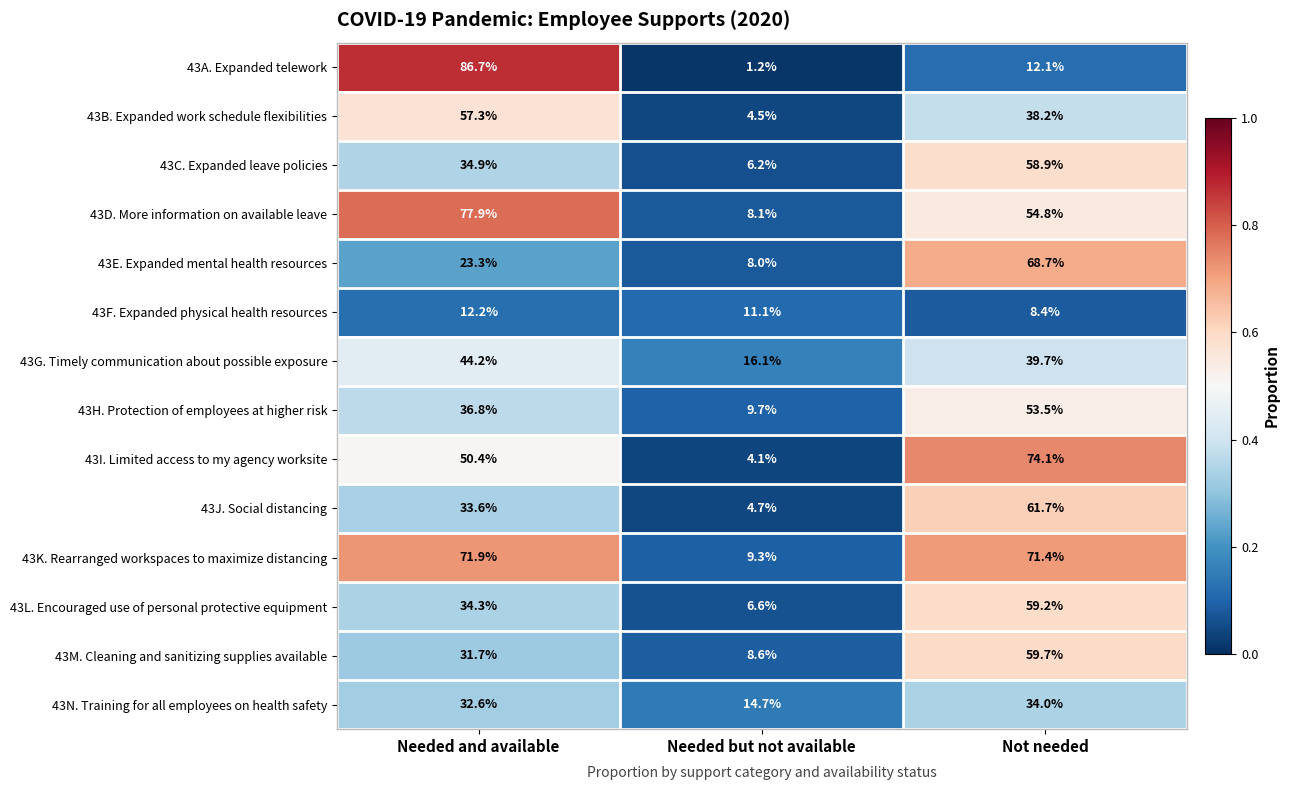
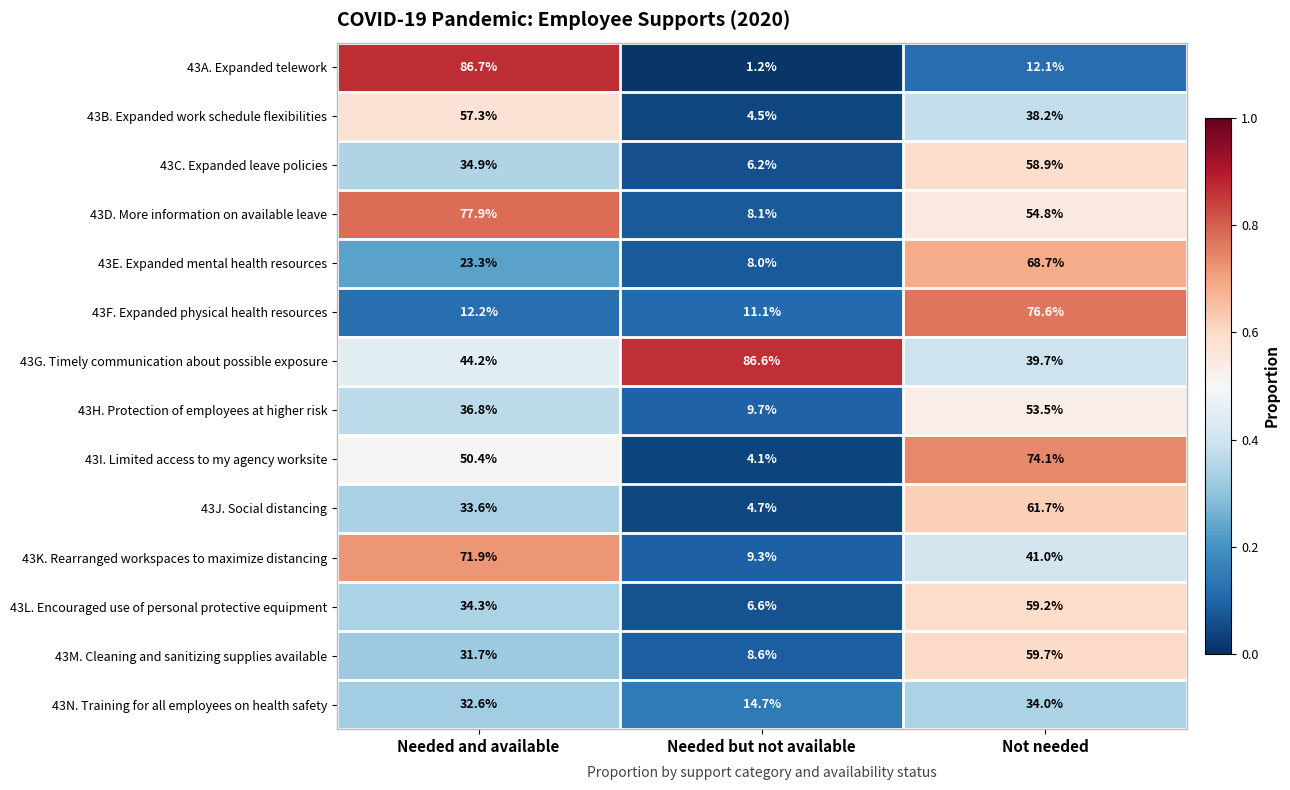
  {
    "43A. Expanded telework": {
      "Needed and available": "86.7%",
      "Needed but not available": "1.2%",
      "Not needed": "12.1%"
    },
    "43B. Expanded work schedule flexibilities": {
      "Needed and available": "57.3%",
      "Needed but not available": "4.5%",
      "Not needed": "38.2%"
    },
    "43C. Expanded leave policies": {
      "Needed and available": "34.9%",
      "Needed but not available": "6.2%",
      "Not needed": "58.9%"
    },
    "43D. More information on available leave": {
      "Needed and available": "77.9%",
      "Needed but not available": "8.1%",
      "Not needed": "54.8%"
    },
    "43E. Expanded mental health resources": {
      "Needed and available": "23.3%",
      "Needed but not available": "8.0%",
      "Not needed": "68.7%"
    },
    "43F. Expanded physical health resources": {
      "Needed and available": "12.2%",
      "Needed but not available": "11.1%",
-     "Not needed": "8.4%"
+     "Not needed": "76.6%"
    },
    "43G. Timely communication about possible exposure": {
      "Needed and available": "44.2%",
-     "Needed but not available": "16.1%",
+     "Needed but not available": "86.6%",
      "Not needed": "39.7%"
    },
    "43H. Protection of employees at higher risk": {
      "Needed and available": "36.8%",
      "Needed but not available": "9.7%",
      "Not needed": "53.5%"
    },
    "43I. Limited access to my agency worksite": {
      "Needed and available": "50.4%",
      "Needed but not available": "4.1%",
      "Not needed": "74.1%"
    },
    "43J. Social distancing": {
      "Needed and available": "33.6%",
      "Needed but not available": "4.7%",
      "Not needed": "61.7%"
    },
    "43K. Rearranged workspaces to maximize distancing": {
      "Needed and available": "71.9%",
      "Needed but not available": "9.3%",
-     "Not needed": "71.4%"
+     "Not needed": "41.0%"
    },
    "43L. Encouraged use of personal protective equipment": {
      "Needed and available": "34.3%",
      "Needed but not available": "6.6%",
      "Not needed": "59.2%"
    },
    "43M. Cleaning and sanitizing supplies available": {
      "Needed and available": "31.7%",
      "Needed but not available": "8.6%",
      "Not needed": "59.7%"
    },
    "43N. Training for all employees on health safety": {
      "Needed and available": "32.6%",
      "Needed but not available": "14.7%",
      "Not needed": "34.0%"
    }
  }
